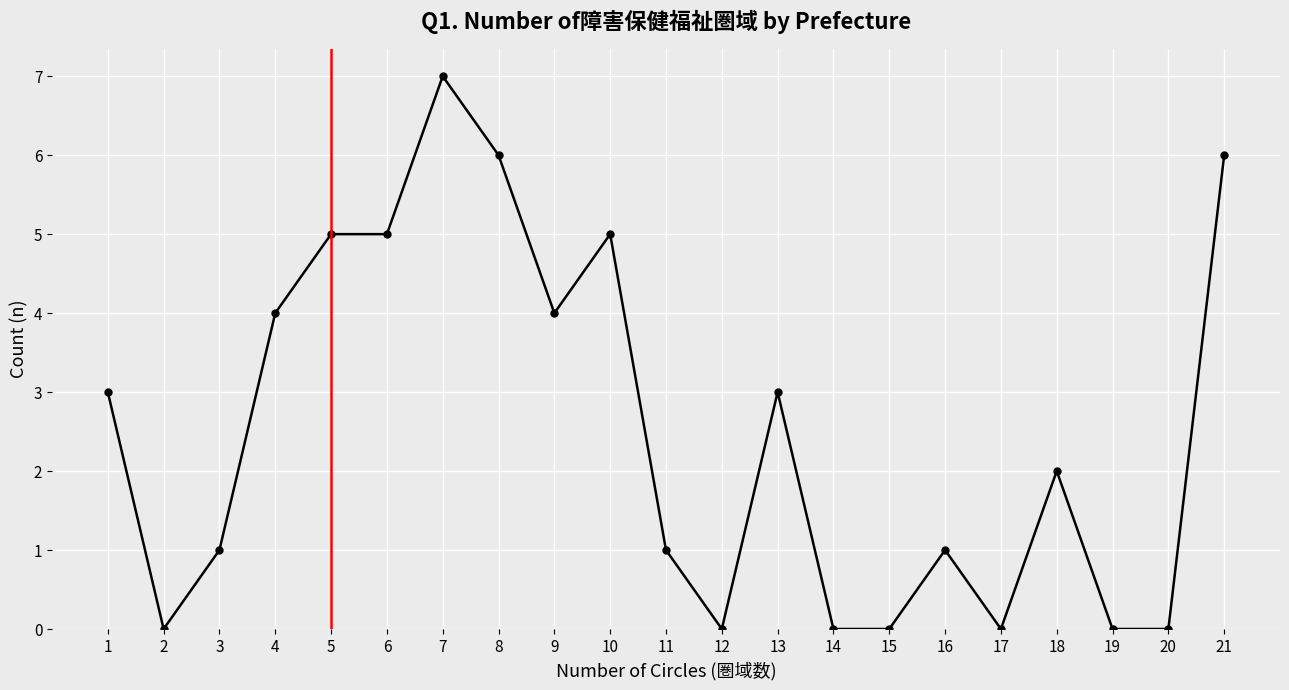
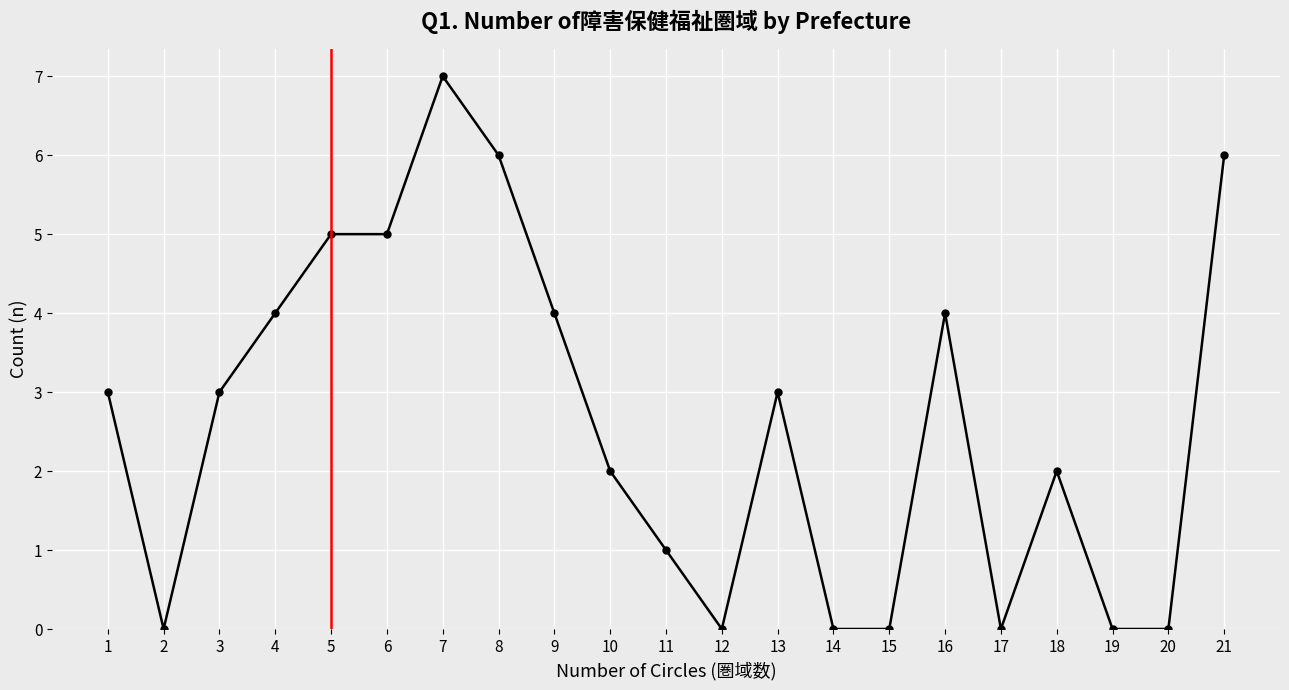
  {
    "1": 3,
    "2": 0,
-   "3": 1,
+   "3": 3,
    "4": 4,
    "5": 5,
    "6": 5,
    "7": 7,
    "8": 6,
    "9": 4,
-   "10": 5,
+   "10": 2,
    "11": 1,
    "12": 0,
    "13": 3,
    "14": 0,
    "15": 0,
-   "16": 1,
+   "16": 4,
    "17": 0,
    "18": 2,
    "19": 0,
    "20": 0,
    "21": 6
  }
